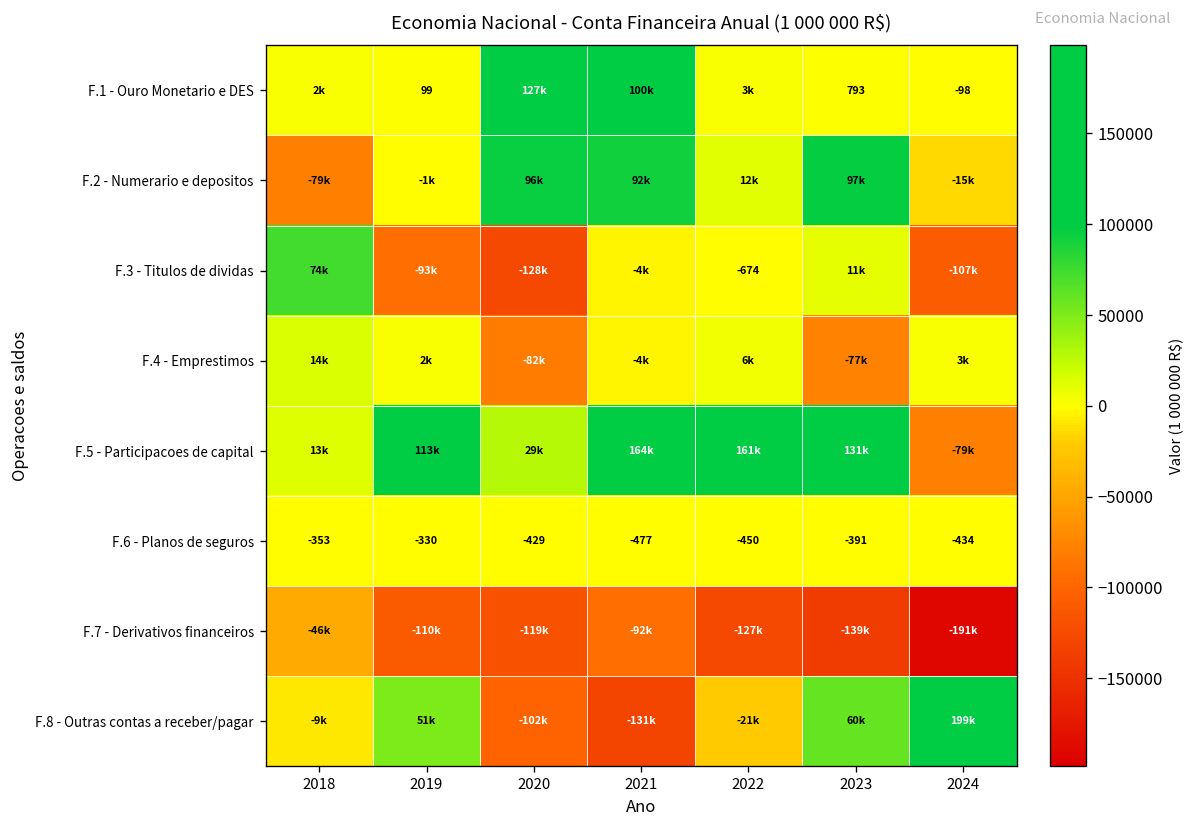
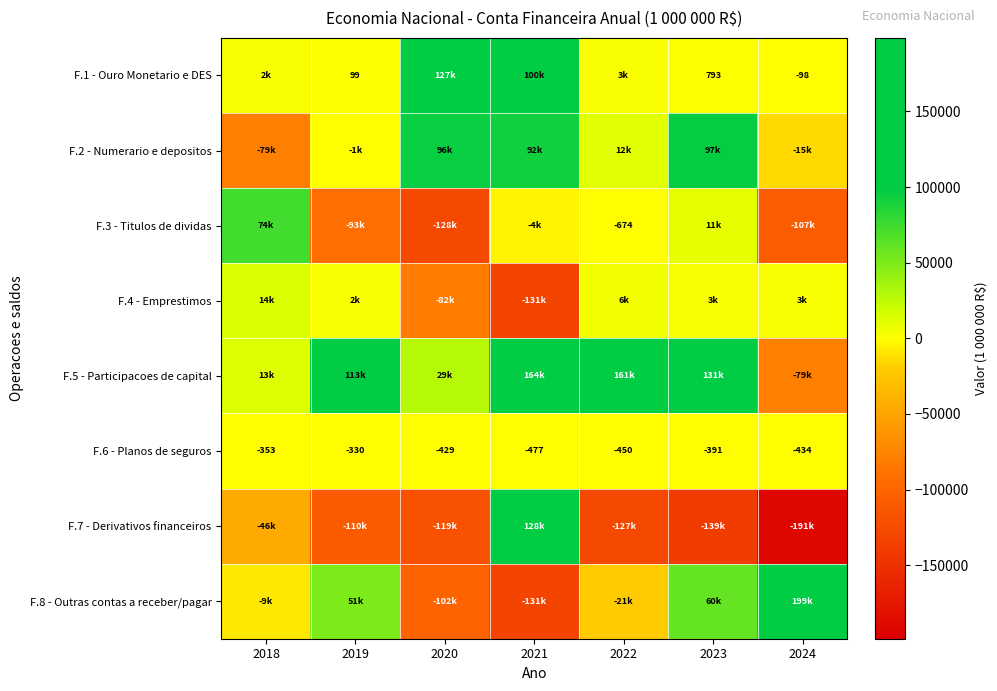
  {
    "F.1 - Ouro Monetario e DES": {
      "2018": "2k",
      "2019": "99",
      "2020": "127k",
      "2021": "100k",
      "2022": "3k",
      "2023": "793",
      "2024": "-98"
    },
    "F.2 - Numerario e depositos": {
      "2018": "-79k",
      "2019": "-1k",
      "2020": "96k",
      "2021": "92k",
      "2022": "12k",
      "2023": "97k",
      "2024": "-15k"
    },
    "F.3 - Titulos de dividas": {
      "2018": "74k",
      "2019": "-93k",
      "2020": "-128k",
      "2021": "-4k",
      "2022": "-674",
      "2023": "11k",
      "2024": "-107k"
    },
    "F.4 - Emprestimos": {
      "2018": "14k",
      "2019": "2k",
      "2020": "-82k",
-     "2021": "-4k",
+     "2021": "-131k",
      "2022": "6k",
-     "2023": "-77k",
+     "2023": "3k",
      "2024": "3k"
    },
    "F.5 - Participacoes de capital": {
      "2018": "13k",
      "2019": "113k",
      "2020": "29k",
      "2021": "164k",
      "2022": "161k",
      "2023": "131k",
      "2024": "-79k"
    },
    "F.6 - Planos de seguros": {
      "2018": "-353",
      "2019": "-330",
      "2020": "-429",
      "2021": "-477",
      "2022": "-450",
      "2023": "-391",
      "2024": "-434"
    },
    "F.7 - Derivativos financeiros": {
      "2018": "-46k",
      "2019": "-110k",
      "2020": "-119k",
-     "2021": "-92k",
+     "2021": "128k",
      "2022": "-127k",
      "2023": "-139k",
      "2024": "-191k"
    },
    "F.8 - Outras contas a receber/pagar": {
      "2018": "-9k",
      "2019": "51k",
      "2020": "-102k",
      "2021": "-131k",
      "2022": "-21k",
      "2023": "60k",
      "2024": "199k"
    }
  }
